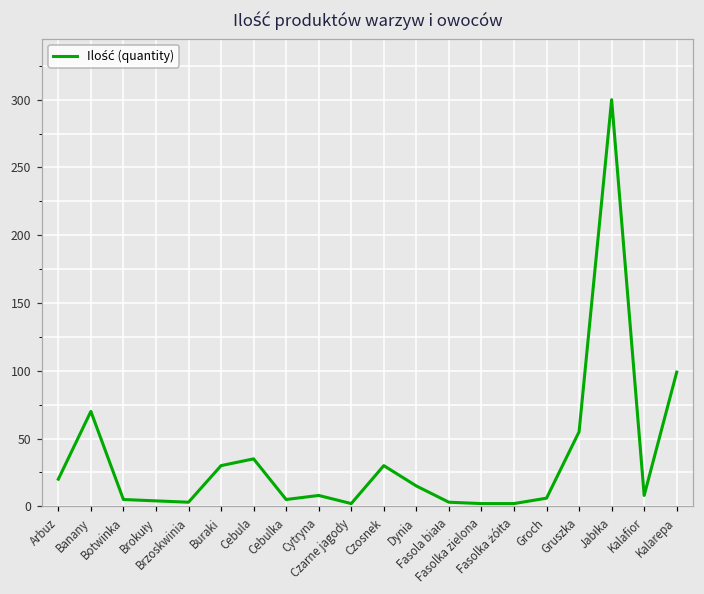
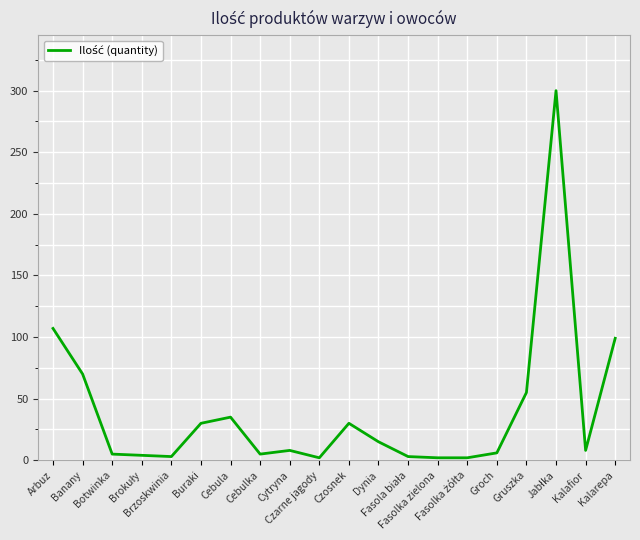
  {
-   "Arbuz": 20,
+   "Arbuz": 107,
    "Banany": 70,
    "Botwinka": 5,
    "Brokuły": 4,
    "Brzoskwinia": 3,
    "Buraki": 30,
    "Cebula": 35,
    "Cebulka": 5,
    "Cytryna": 8,
    "Czarne jagody": 2,
    "Czosnek": 30,
    "Dynia": 15,
    "Fasola biała": 3,
    "Fasolka zielona": 2,
    "Fasolka żółta": 2,
    "Groch": 6,
    "Gruszka": 55,
    "Jabłka": 300,
    "Kalafior": 8,
    "Kalarepa": 99
  }
